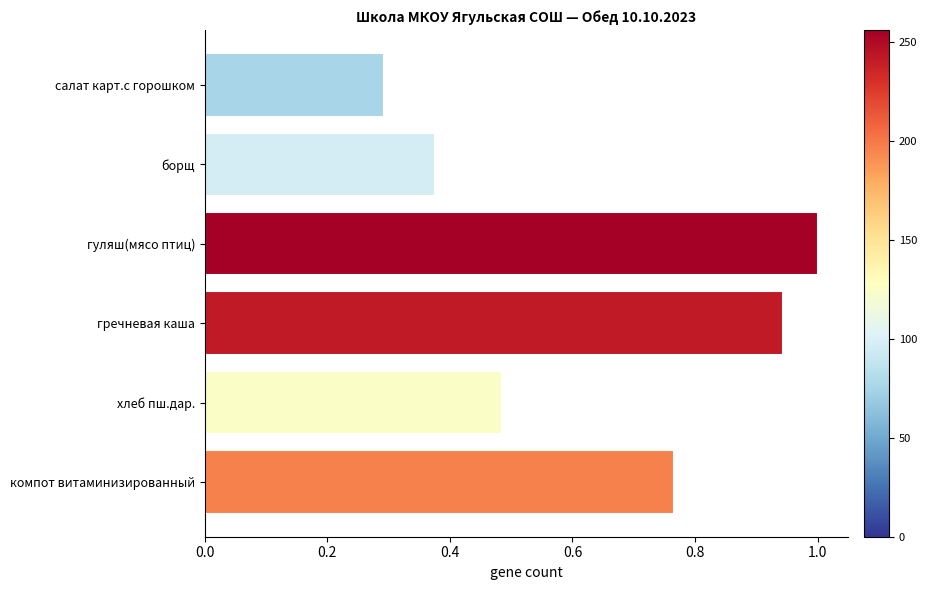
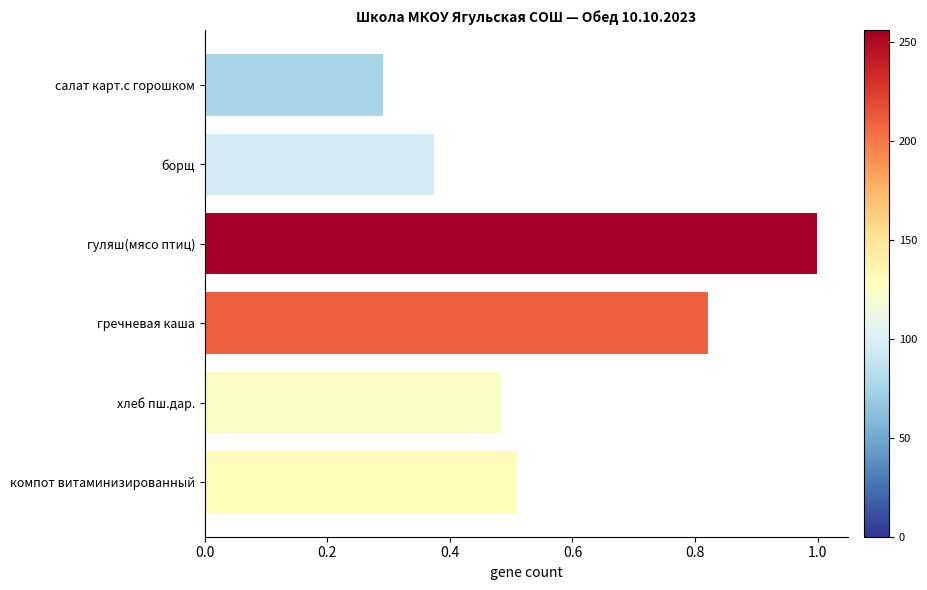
  {
    "салат карт.с горошком": 0.29,
    "борщ": 0.38,
    "гуляш(мясо птиц)": 1.00,
-   "гречневая каша": 0.94,
+   "гречневая каша": 0.82,
    "хлеб пш.дар.": 0.48,
-   "компот витаминизированный": 0.77
+   "компот витаминизированный": 0.51
  }
